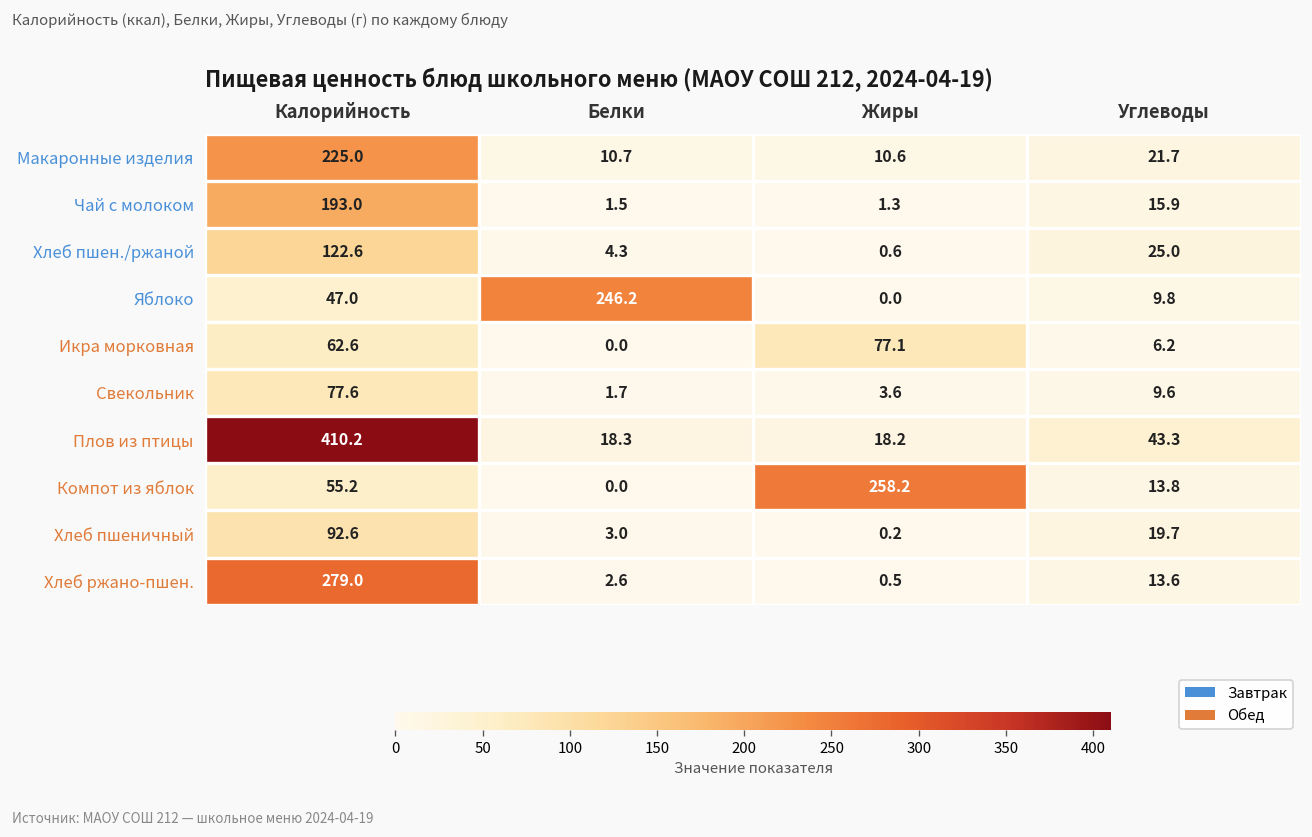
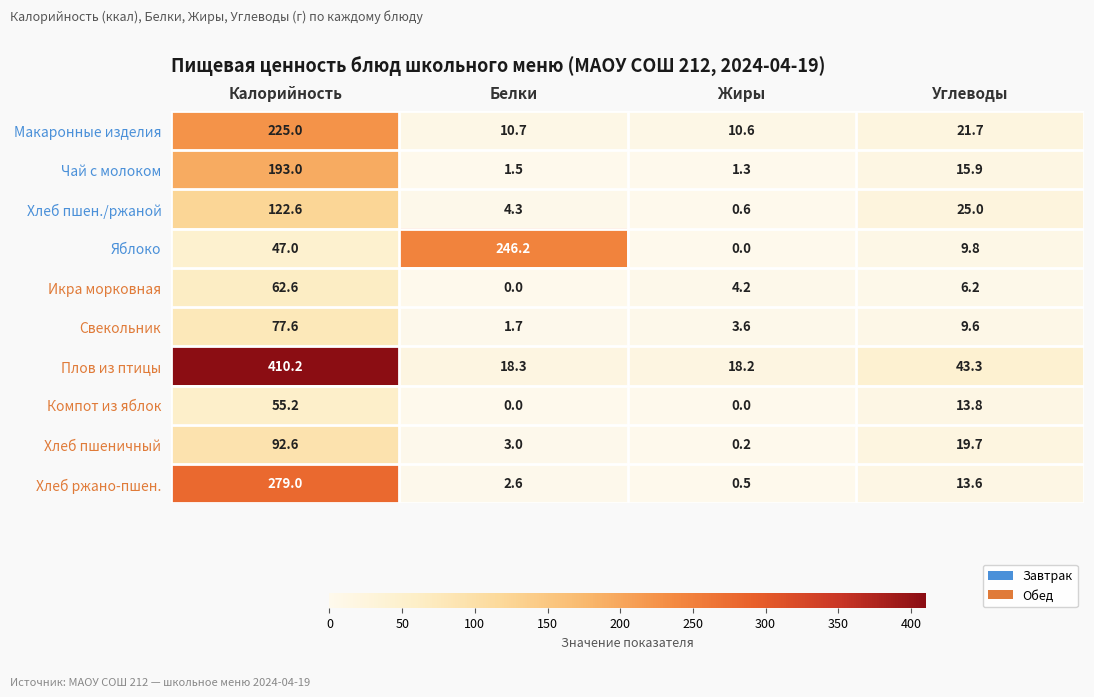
  {
    "Макаронные изделия": {
      "Калорийность": 225.0,
      "Белки": 10.7,
      "Жиры": 10.6,
      "Углеводы": 21.7
    },
    "Чай с молоком": {
      "Калорийность": 193.0,
      "Белки": 1.5,
      "Жиры": 1.3,
      "Углеводы": 15.9
    },
    "Хлеб пшен./ржаной": {
      "Калорийность": 122.6,
      "Белки": 4.3,
      "Жиры": 0.6,
      "Углеводы": 25.0
    },
    "Яблоко": {
      "Калорийность": 47.0,
      "Белки": 246.2,
      "Жиры": 0.0,
      "Углеводы": 9.8
    },
    "Икра морковная": {
      "Калорийность": 62.6,
      "Белки": 0.0,
-     "Жиры": 77.1,
+     "Жиры": 4.2,
      "Углеводы": 6.2
    },
    "Свекольник": {
      "Калорийность": 77.6,
      "Белки": 1.7,
      "Жиры": 3.6,
      "Углеводы": 9.6
    },
    "Плов из птицы": {
      "Калорийность": 410.2,
      "Белки": 18.3,
      "Жиры": 18.2,
      "Углеводы": 43.3
    },
    "Компот из яблок": {
      "Калорийность": 55.2,
      "Белки": 0.0,
-     "Жиры": 258.2,
+     "Жиры": 0.0,
      "Углеводы": 13.8
    },
    "Хлеб пшеничный": {
      "Калорийность": 92.6,
      "Белки": 3.0,
      "Жиры": 0.2,
      "Углеводы": 19.7
    },
    "Хлеб ржано-пшен.": {
      "Калорийность": 279.0,
      "Белки": 2.6,
      "Жиры": 0.5,
      "Углеводы": 13.6
    }
  }
